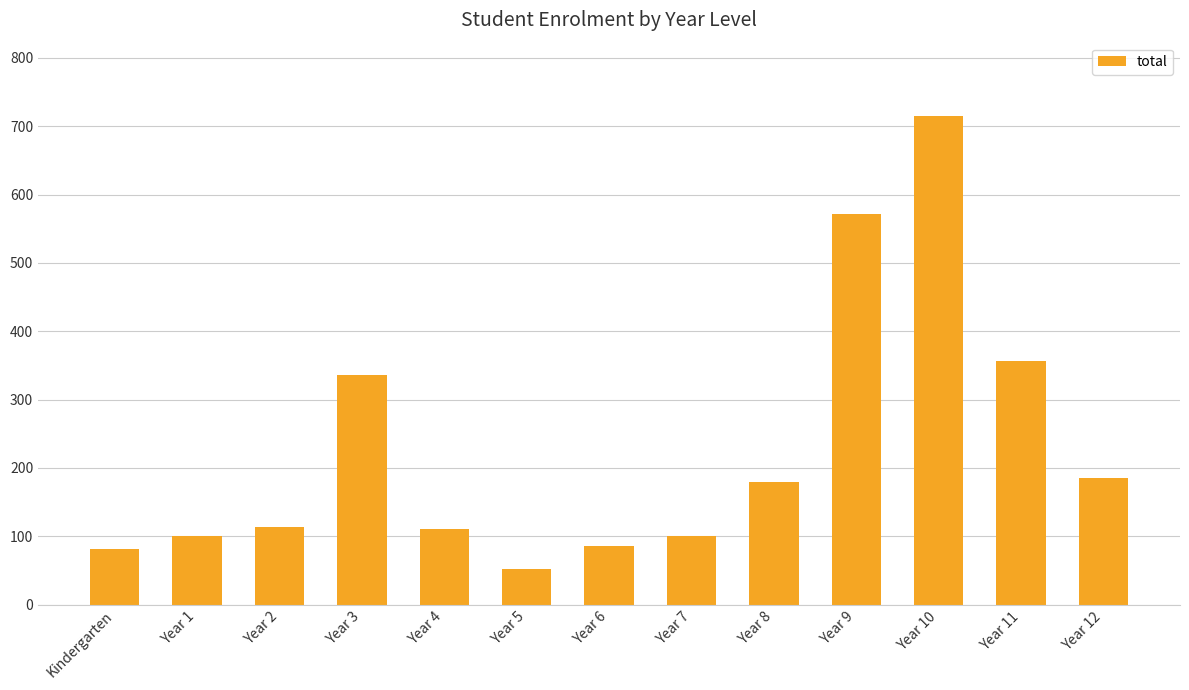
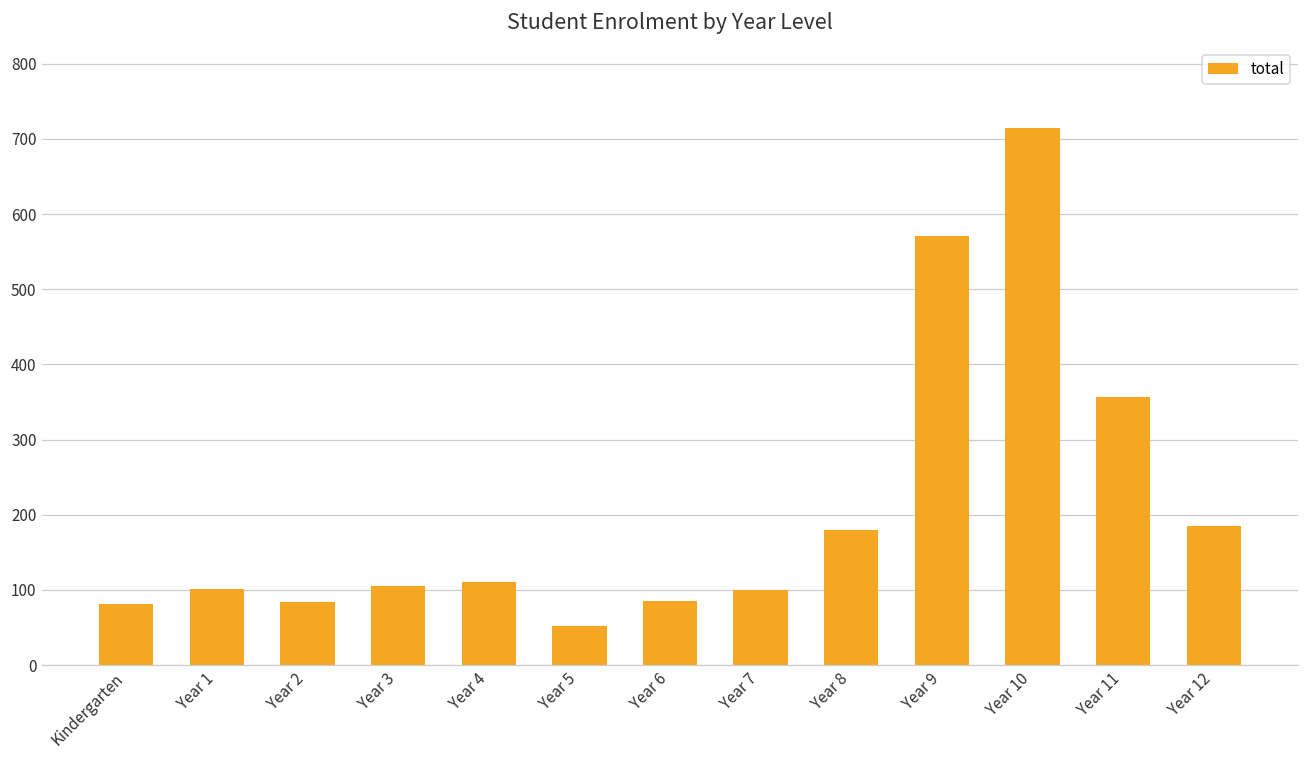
  {
    "Kindergarten": 80,
    "Year 1": 100,
-   "Year 2": 110,
-   "Year 3": 340,
+   "Year 2": 80,
+   "Year 3": 110,
    "Year 4": 110,
    "Year 5": 50,
    "Year 6": 90,
    "Year 7": 100,
    "Year 8": 180,
    "Year 9": 570,
    "Year 10": 720,
    "Year 11": 360,
    "Year 12": 180
  }
